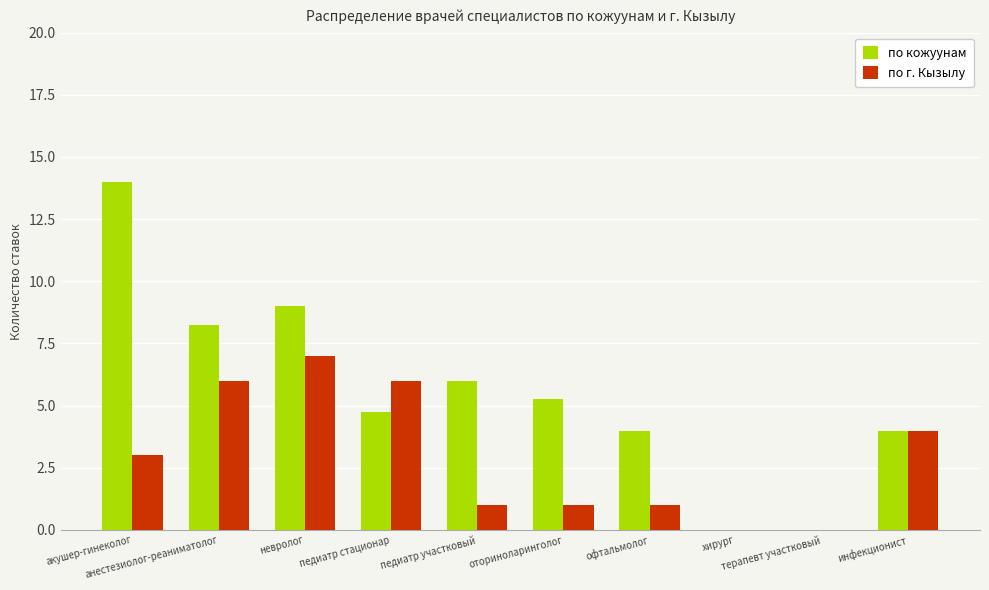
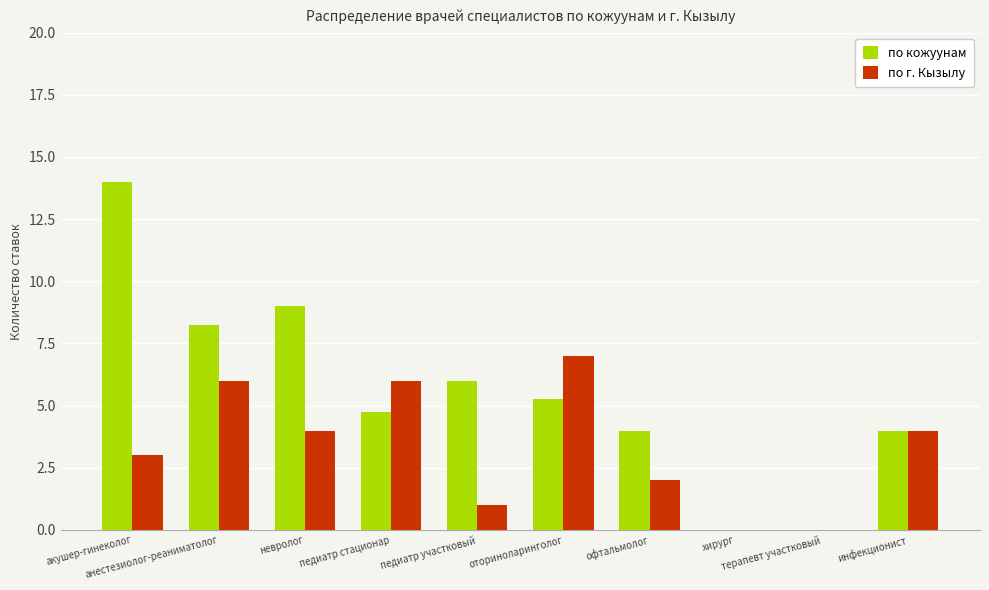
  {
    "по кожуунам": {
      "акушер-гинеколог": 14,
      "анестезиолог-реаниматолог": 8.3,
      "невролог": 9,
      "педиатр стационар": 4.8,
      "педиатр участковый": 6,
      "оториноларинголог": 5.3,
      "офтальмолог": 4,
      "хирург": 0,
      "терапевт участковый": 0,
      "инфекционист": 4
    },
    "по г. Кызылу": {
      "акушер-гинеколог": 3,
      "анестезиолог-реаниматолог": 6,
-     "невролог": 7,
+     "невролог": 4,
      "педиатр стационар": 6,
      "педиатр участковый": 1,
-     "оториноларинголог": 1,
-     "офтальмолог": 1,
+     "оториноларинголог": 7,
+     "офтальмолог": 2,
      "хирург": 0,
      "терапевт участковый": 0,
      "инфекционист": 4
    }
  }
